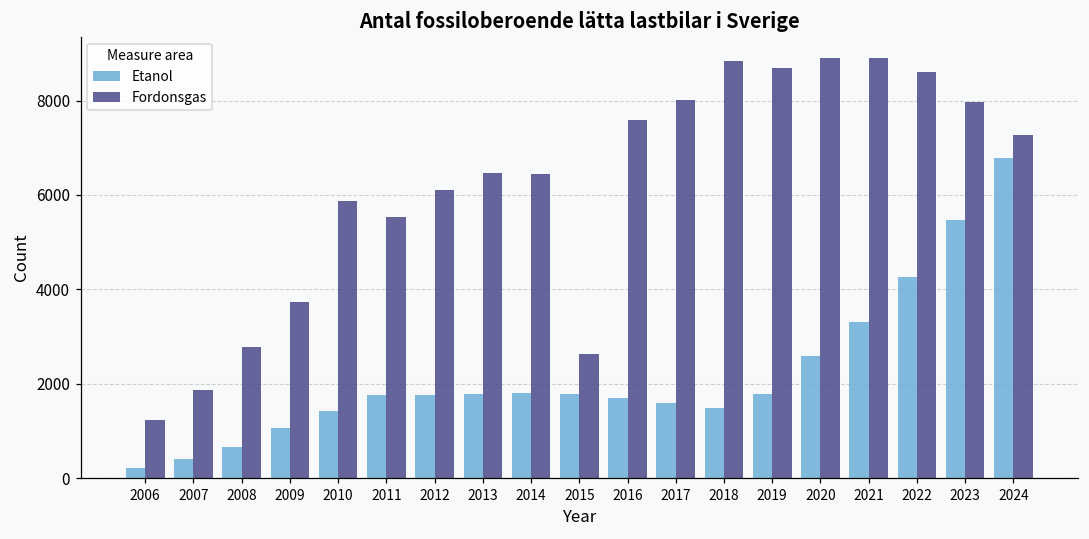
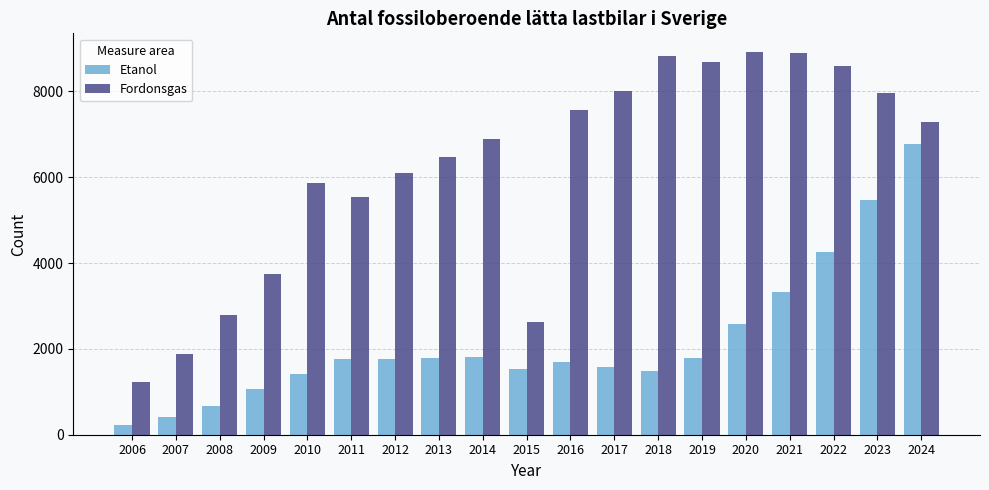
  {
    "Etanol": {
      "2006": 200,
      "2007": 400,
      "2008": 700,
      "2009": 1100,
      "2010": 1400,
      "2011": 1800,
      "2012": 1800,
      "2013": 1800,
      "2014": 1800,
-     "2015": 1800,
+     "2015": 1500,
      "2016": 1700,
      "2017": 1600,
      "2018": 1500,
      "2019": 1800,
      "2020": 2600,
      "2021": 3300,
      "2022": 4300,
      "2023": 5500,
      "2024": 6800
    },
    "Fordonsgas": {
      "2006": 1200,
      "2007": 1900,
      "2008": 2800,
      "2009": 3700,
      "2010": 5900,
      "2011": 5500,
      "2012": 6100,
      "2013": 6500,
-     "2014": 6500,
+     "2014": 6900,
      "2015": 2600,
      "2016": 7600,
      "2017": 8000,
      "2018": 8800,
      "2019": 8700,
      "2020": 8900,
      "2021": 8900,
      "2022": 8600,
      "2023": 8000,
      "2024": 7300
    }
  }
